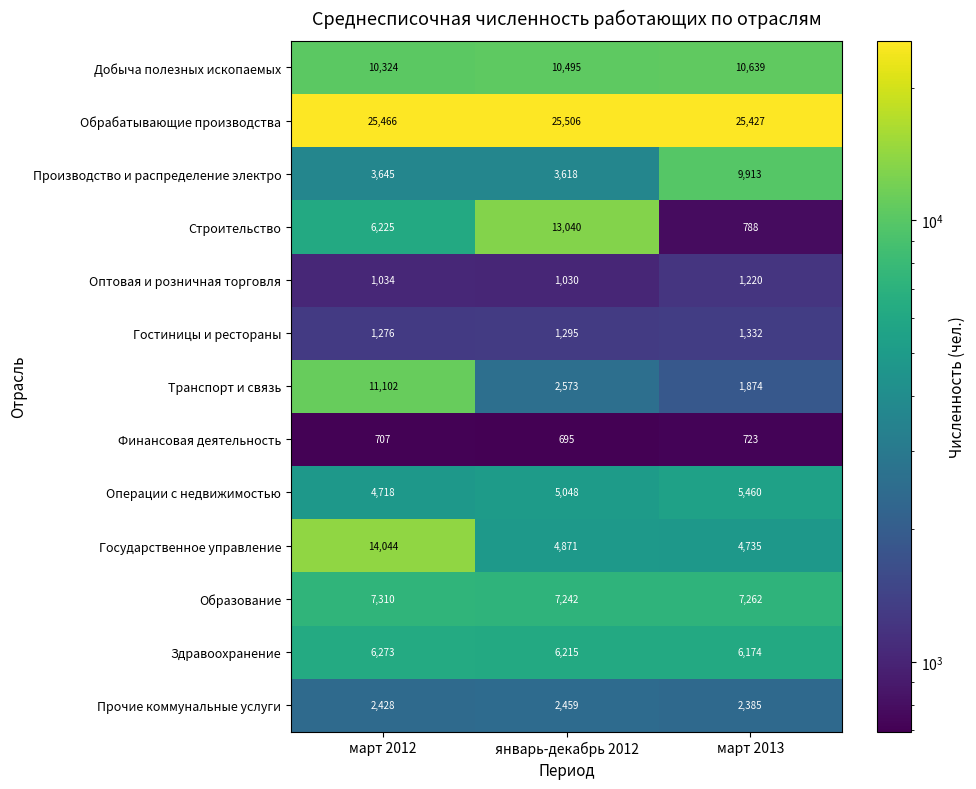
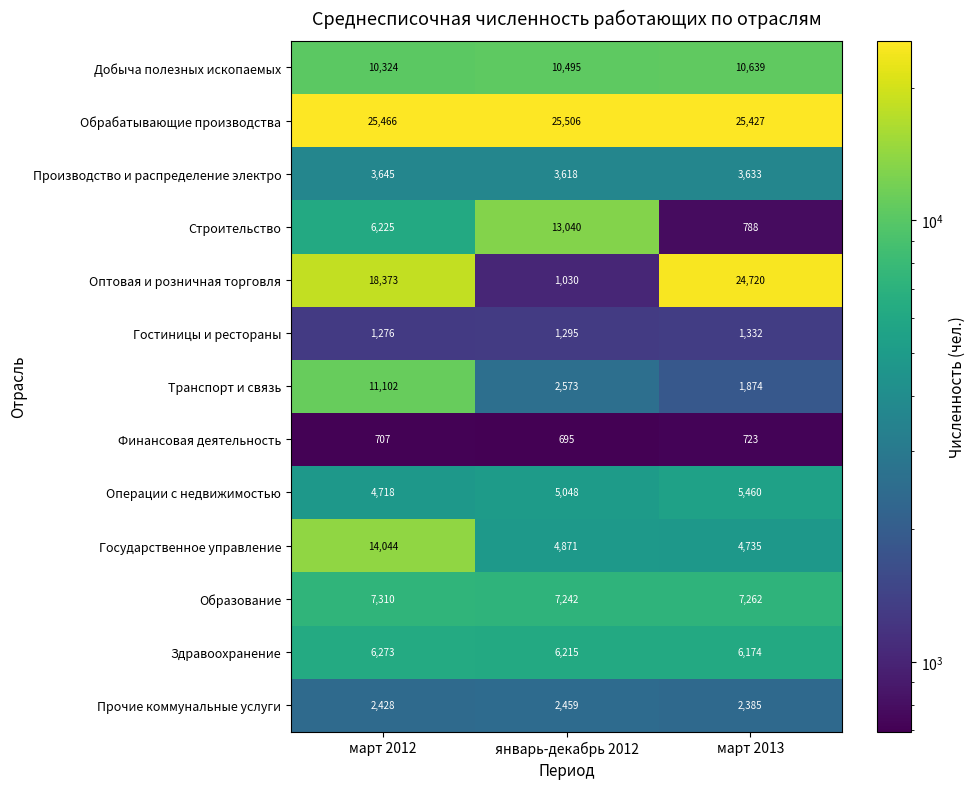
  {
    "Добыча полезных ископаемых": {
      "март 2012": "10,324",
      "январь-декабрь 2012": "10,495",
      "март 2013": "10,639"
    },
    "Обрабатывающие производства": {
      "март 2012": "25,466",
      "январь-декабрь 2012": "25,506",
      "март 2013": "25,427"
    },
    "Производство и распределение электро": {
      "март 2012": "3,645",
      "январь-декабрь 2012": "3,618",
-     "март 2013": "9,913"
+     "март 2013": "3,633"
    },
    "Строительство": {
      "март 2012": "6,225",
      "январь-декабрь 2012": "13,040",
      "март 2013": "788"
    },
    "Оптовая и розничная торговля": {
-     "март 2012": "1,034",
+     "март 2012": "18,373",
      "январь-декабрь 2012": "1,030",
-     "март 2013": "1,220"
+     "март 2013": "24,720"
    },
    "Гостиницы и рестораны": {
      "март 2012": "1,276",
      "январь-декабрь 2012": "1,295",
      "март 2013": "1,332"
    },
    "Транспорт и связь": {
      "март 2012": "11,102",
      "январь-декабрь 2012": "2,573",
      "март 2013": "1,874"
    },
    "Финансовая деятельность": {
      "март 2012": "707",
      "январь-декабрь 2012": "695",
      "март 2013": "723"
    },
    "Операции с недвижимостью": {
      "март 2012": "4,718",
      "январь-декабрь 2012": "5,048",
      "март 2013": "5,460"
    },
    "Государственное управление": {
      "март 2012": "14,044",
      "январь-декабрь 2012": "4,871",
      "март 2013": "4,735"
    },
    "Образование": {
      "март 2012": "7,310",
      "январь-декабрь 2012": "7,242",
      "март 2013": "7,262"
    },
    "Здравоохранение": {
      "март 2012": "6,273",
      "январь-декабрь 2012": "6,215",
      "март 2013": "6,174"
    },
    "Прочие коммунальные услуги": {
      "март 2012": "2,428",
      "январь-декабрь 2012": "2,459",
      "март 2013": "2,385"
    }
  }
